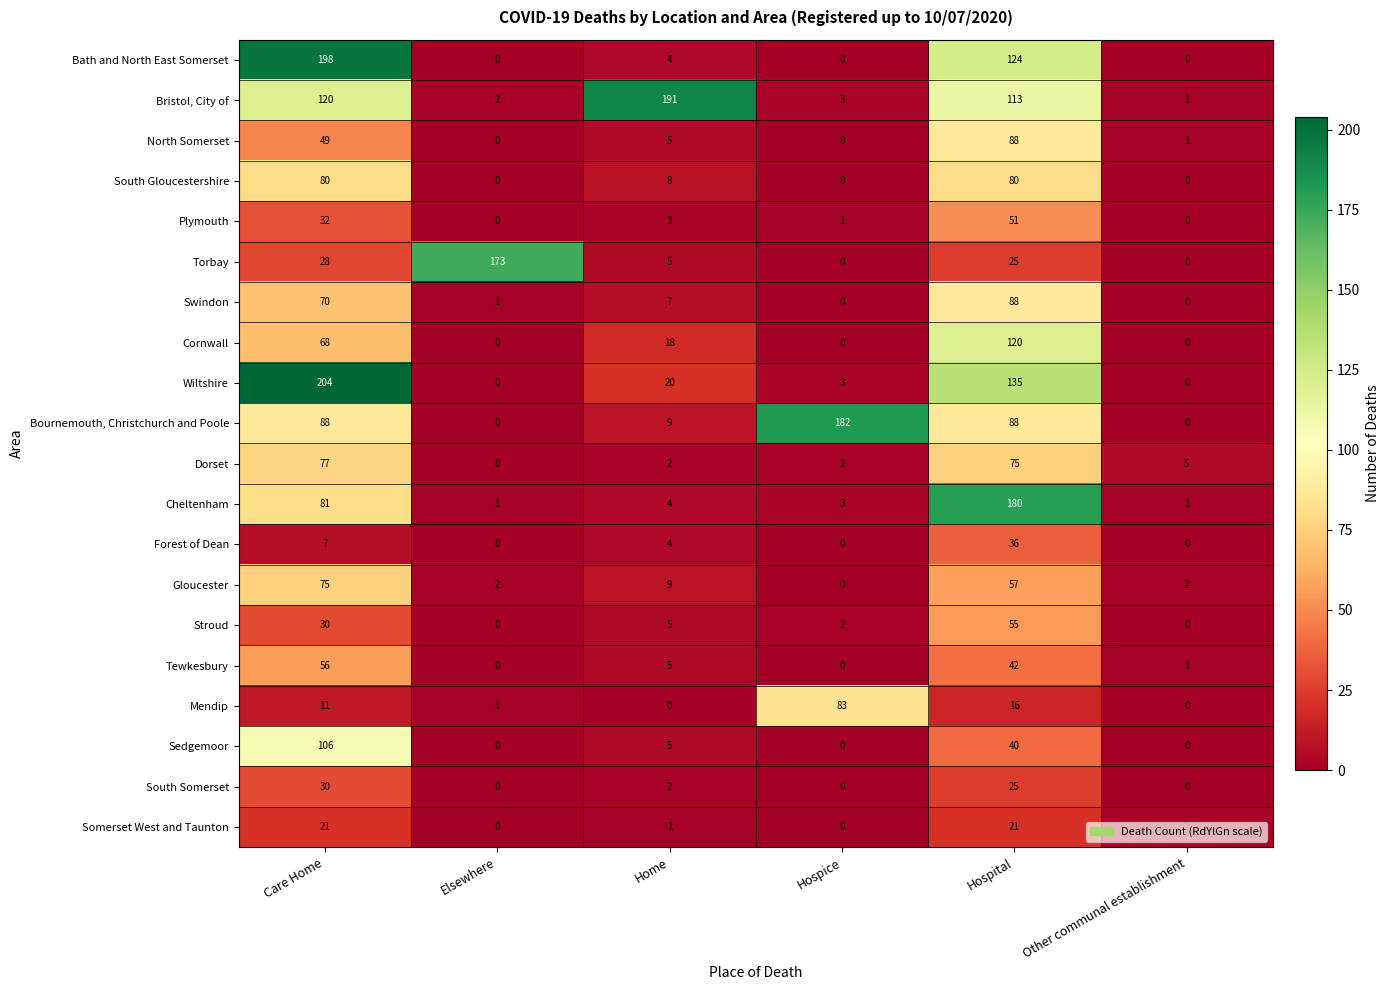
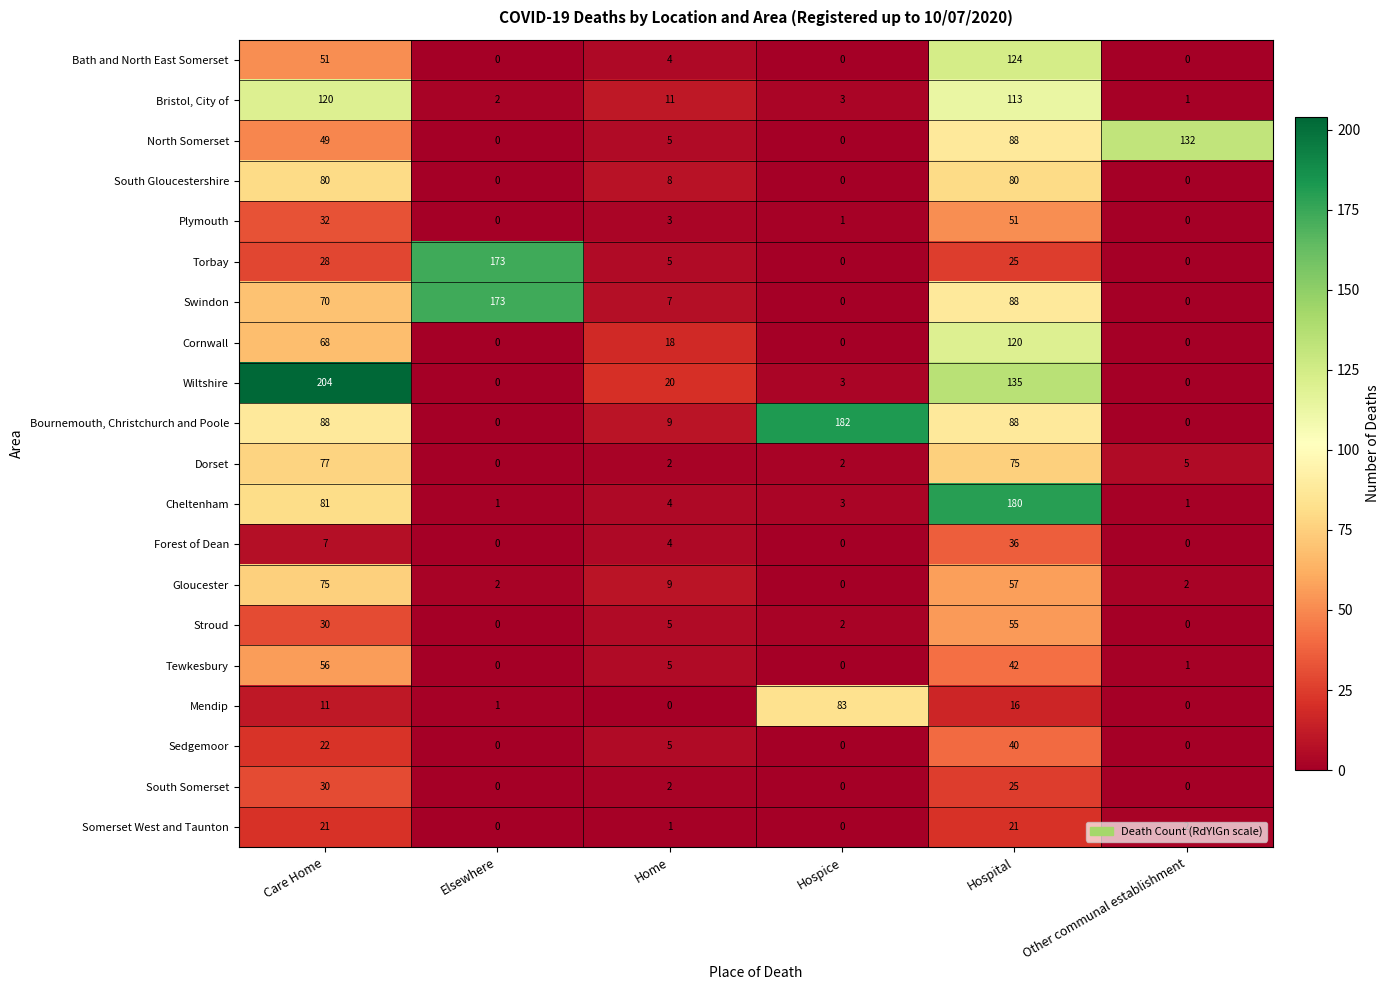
  {
    "Bath and North East Somerset": {
-     "Care Home": 198,
+     "Care Home": 51,
      "Elsewhere": 0,
      "Home": 4,
      "Hospice": 0,
      "Hospital": 124,
      "Other communal establishment": 0
    },
    "Bristol, City of": {
      "Care Home": 120,
      "Elsewhere": 2,
-     "Home": 191,
+     "Home": 11,
      "Hospice": 3,
      "Hospital": 113,
      "Other communal establishment": 1
    },
    "North Somerset": {
      "Care Home": 49,
      "Elsewhere": 0,
      "Home": 5,
      "Hospice": 0,
      "Hospital": 88,
-     "Other communal establishment": 1
+     "Other communal establishment": 132
    },
    "South Gloucestershire": {
      "Care Home": 80,
      "Elsewhere": 0,
      "Home": 8,
      "Hospice": 0,
      "Hospital": 80,
      "Other communal establishment": 0
    },
    "Plymouth": {
      "Care Home": 32,
      "Elsewhere": 0,
      "Home": 3,
      "Hospice": 1,
      "Hospital": 51,
      "Other communal establishment": 0
    },
    "Torbay": {
      "Care Home": 28,
      "Elsewhere": 173,
      "Home": 5,
      "Hospice": 0,
      "Hospital": 25,
      "Other communal establishment": 0
    },
    "Swindon": {
      "Care Home": 70,
-     "Elsewhere": 1,
+     "Elsewhere": 173,
      "Home": 7,
      "Hospice": 0,
      "Hospital": 88,
      "Other communal establishment": 0
    },
    "Cornwall": {
      "Care Home": 68,
      "Elsewhere": 0,
      "Home": 18,
      "Hospice": 0,
      "Hospital": 120,
      "Other communal establishment": 0
    },
    "Wiltshire": {
      "Care Home": 204,
      "Elsewhere": 0,
      "Home": 20,
      "Hospice": 3,
      "Hospital": 135,
      "Other communal establishment": 0
    },
    "Bournemouth, Christchurch and Poole": {
      "Care Home": 88,
      "Elsewhere": 0,
      "Home": 9,
      "Hospice": 182,
      "Hospital": 88,
      "Other communal establishment": 0
    },
    "Dorset": {
      "Care Home": 77,
      "Elsewhere": 0,
      "Home": 2,
      "Hospice": 2,
      "Hospital": 75,
      "Other communal establishment": 5
    },
    "Cheltenham": {
      "Care Home": 81,
      "Elsewhere": 1,
      "Home": 4,
      "Hospice": 3,
      "Hospital": 180,
      "Other communal establishment": 1
    },
    "Forest of Dean": {
      "Care Home": 7,
      "Elsewhere": 0,
      "Home": 4,
      "Hospice": 0,
      "Hospital": 36,
      "Other communal establishment": 0
    },
    "Gloucester": {
      "Care Home": 75,
      "Elsewhere": 2,
      "Home": 9,
      "Hospice": 0,
      "Hospital": 57,
      "Other communal establishment": 2
    },
    "Stroud": {
      "Care Home": 30,
      "Elsewhere": 0,
      "Home": 5,
      "Hospice": 2,
      "Hospital": 55,
      "Other communal establishment": 0
    },
    "Tewkesbury": {
      "Care Home": 56,
      "Elsewhere": 0,
      "Home": 5,
      "Hospice": 0,
      "Hospital": 42,
      "Other communal establishment": 1
    },
    "Mendip": {
      "Care Home": 11,
      "Elsewhere": 1,
      "Home": 0,
      "Hospice": 83,
      "Hospital": 16,
      "Other communal establishment": 0
    },
    "Sedgemoor": {
-     "Care Home": 106,
+     "Care Home": 22,
      "Elsewhere": 0,
      "Home": 5,
      "Hospice": 0,
      "Hospital": 40,
      "Other communal establishment": 0
    },
    "South Somerset": {
      "Care Home": 30,
      "Elsewhere": 0,
      "Home": 2,
      "Hospice": 0,
      "Hospital": 25,
      "Other communal establishment": 0
    },
    "Somerset West and Taunton": {
      "Care Home": 21,
      "Elsewhere": 0,
      "Home": 1,
      "Hospice": 0,
      "Hospital": 21
    }
  }
